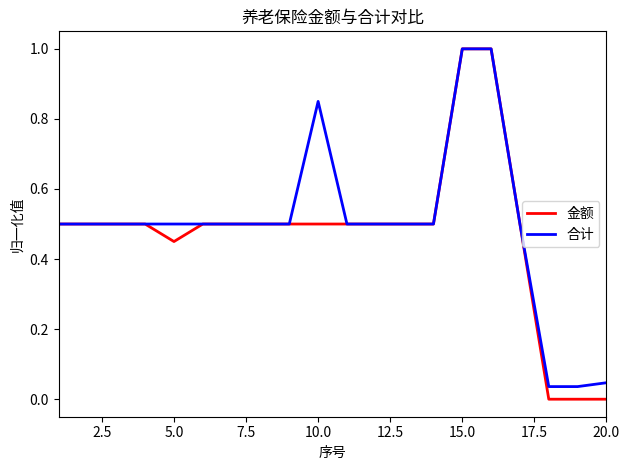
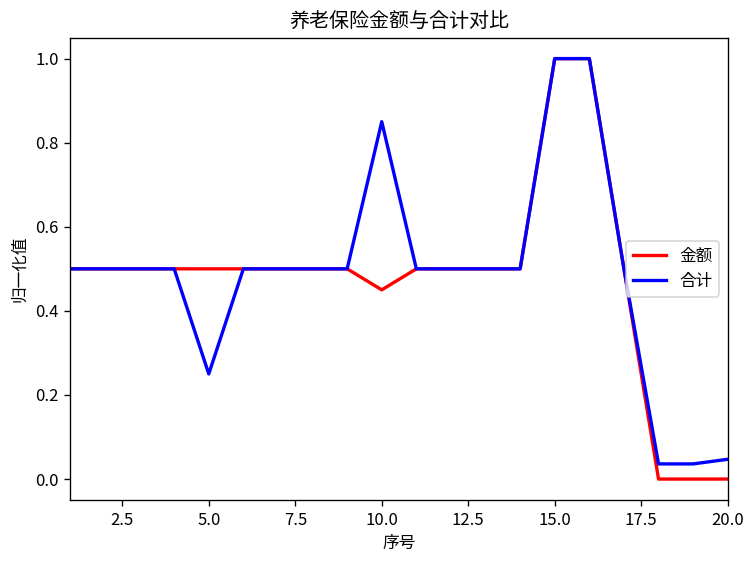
  {
    "金额": {
-     "5.0": 0.45,
-     "10.0": 0.50,
+     "5.0": 0.50,
+     "10.0": 0.45,
      "20.0": 0.00
    },
    "合计": {
-     "5.0": 0.50,
+     "5.0": 0.25,
      "10.0": 0.85,
      "20.0": 0.05
    }
  }
